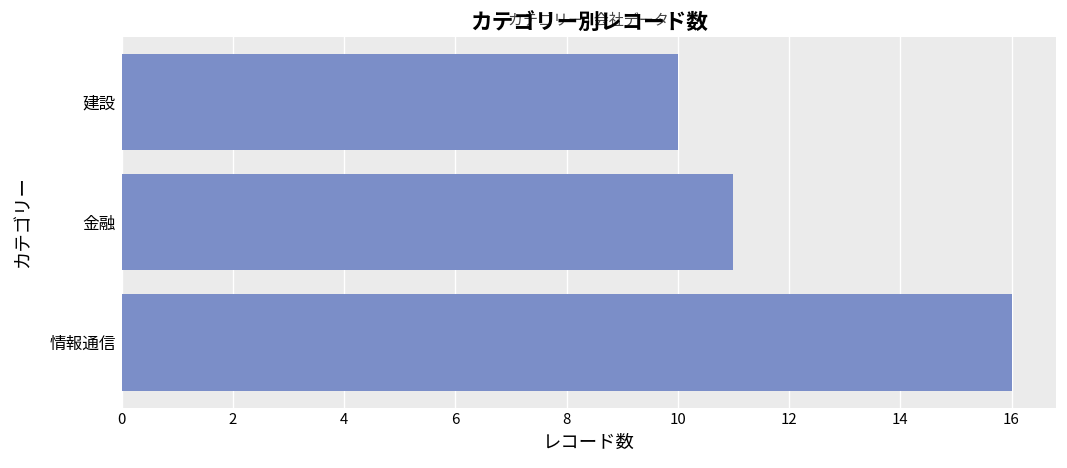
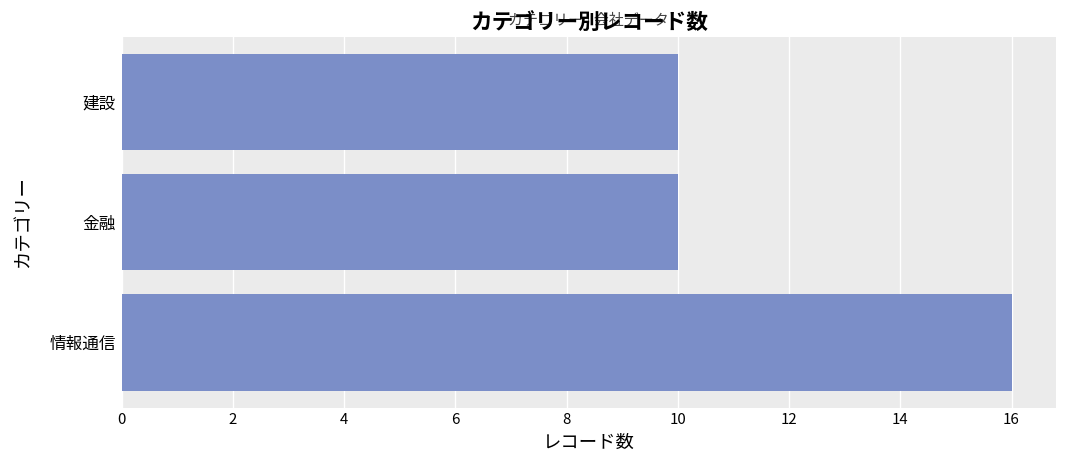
  {
    "建設": 10,
-   "金融": 11,
+   "金融": 10,
    "情報通信": 16
  }
